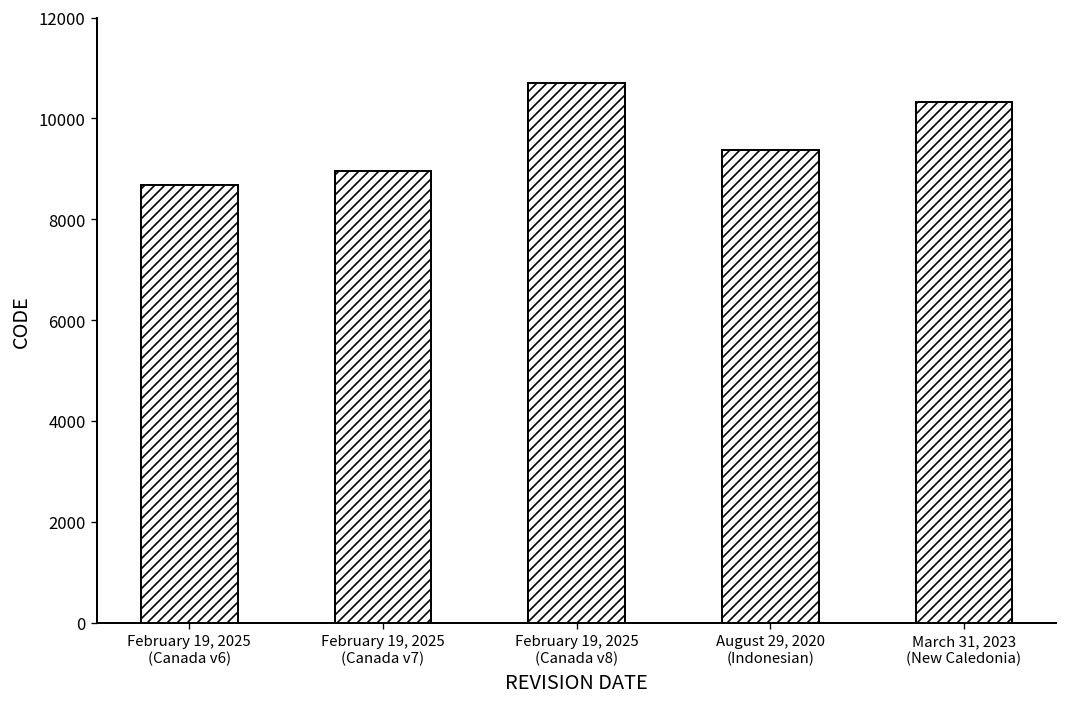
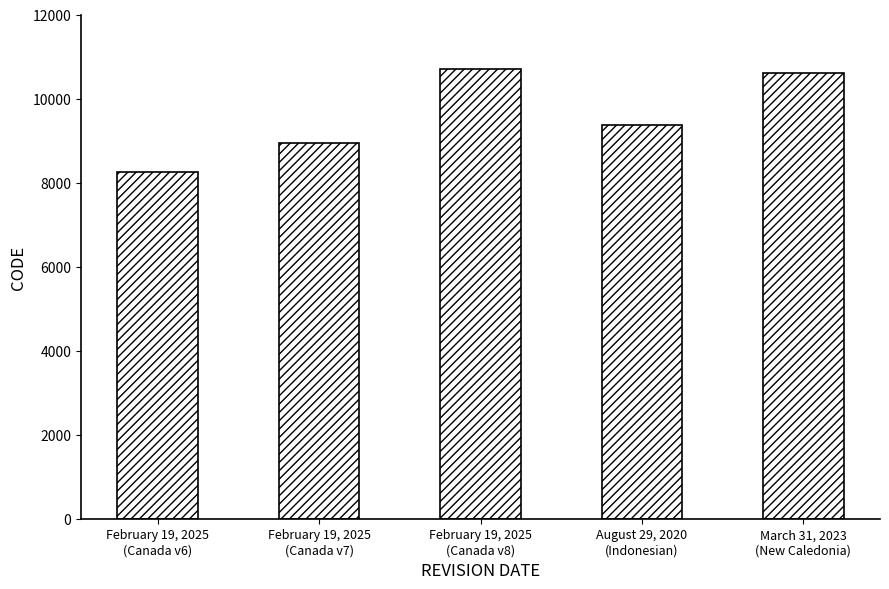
  {
-   "February 19, 2025 (Canada v6)": 8700,
+   "February 19, 2025 (Canada v6)": 8300,
    "February 19, 2025 (Canada v7)": 8900,
    "February 19, 2025 (Canada v8)": 10700,
    "August 29, 2020 (Indonesian)": 9400,
-   "March 31, 2023 (New Caledonia)": 10300
+   "March 31, 2023 (New Caledonia)": 10600
  }
